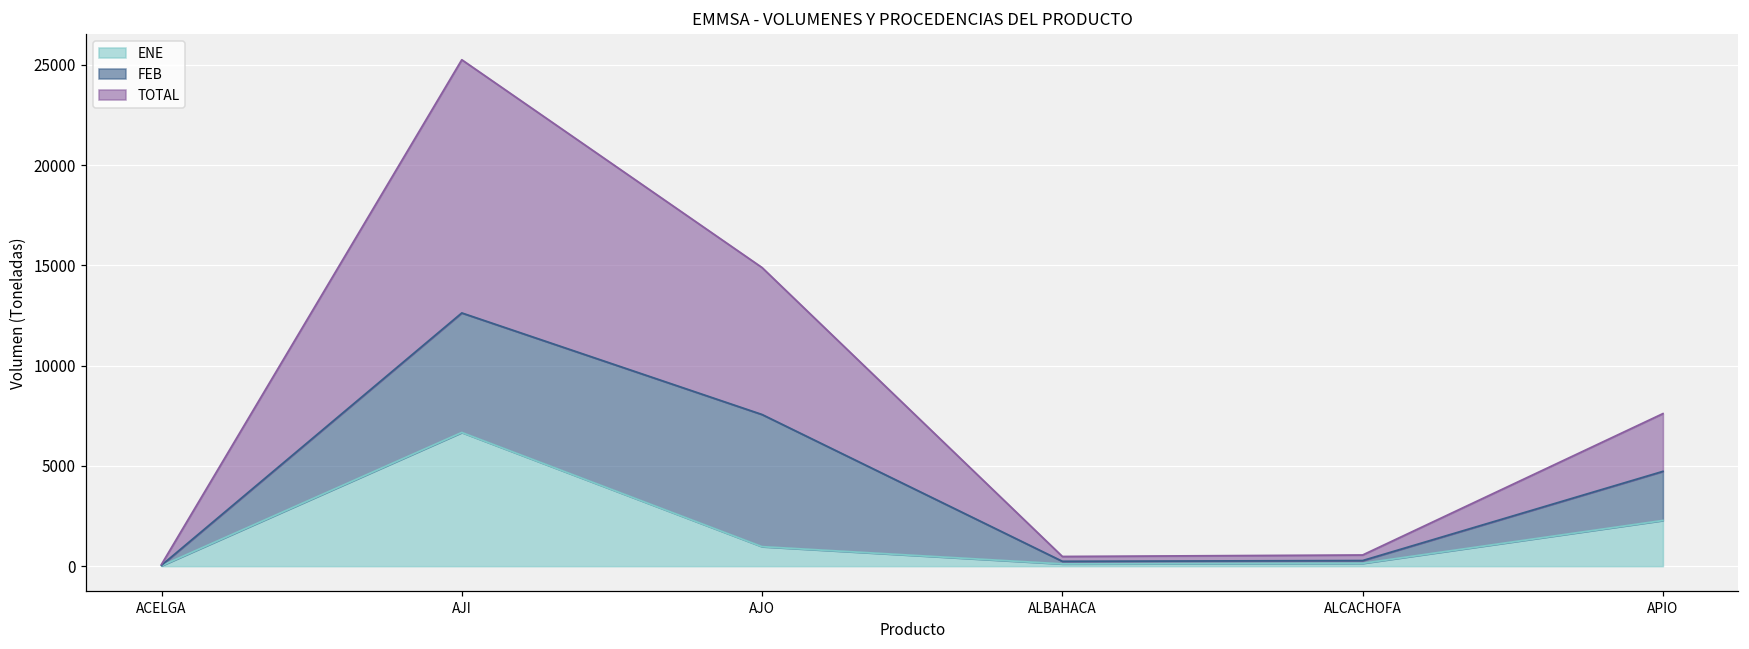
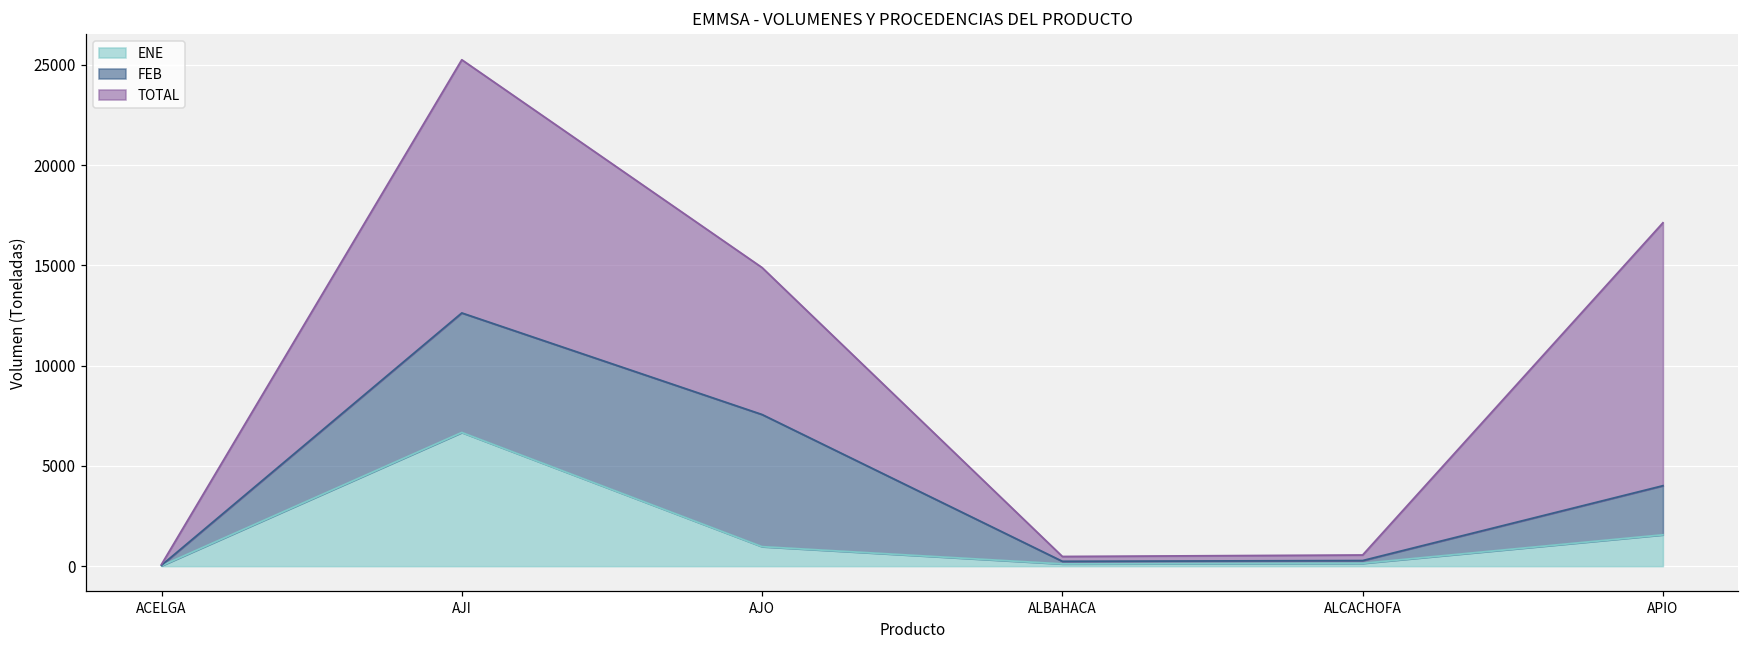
  {
    "ENE": {
      "AJI": 6700,
      "AJO": 1000,
-     "APIO": 2300
+     "APIO": 1600
    },
    "FEB": {
      "AJI": 6000,
      "AJO": 6600,
      "APIO": 2400
    },
    "TOTAL": {
      "AJI": 12600,
      "AJO": 7300,
      "ALBAHACA": 200,
      "ALCACHOFA": 300,
-     "APIO": 2900
+     "APIO": 13100
    }
  }
